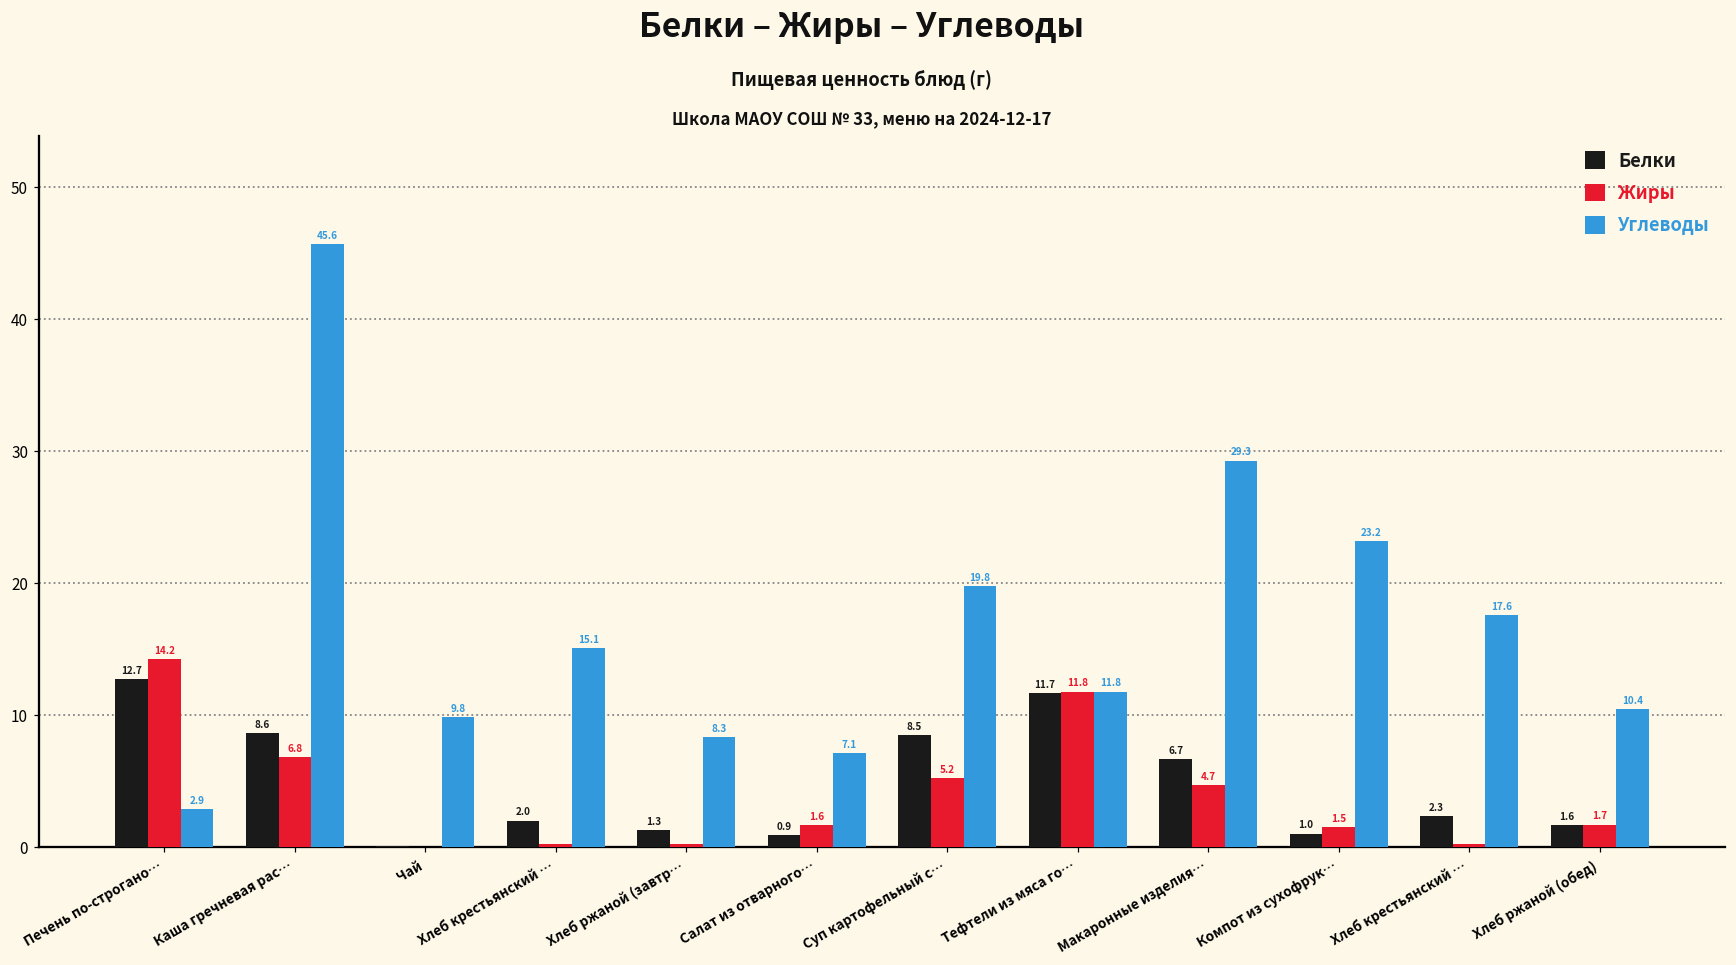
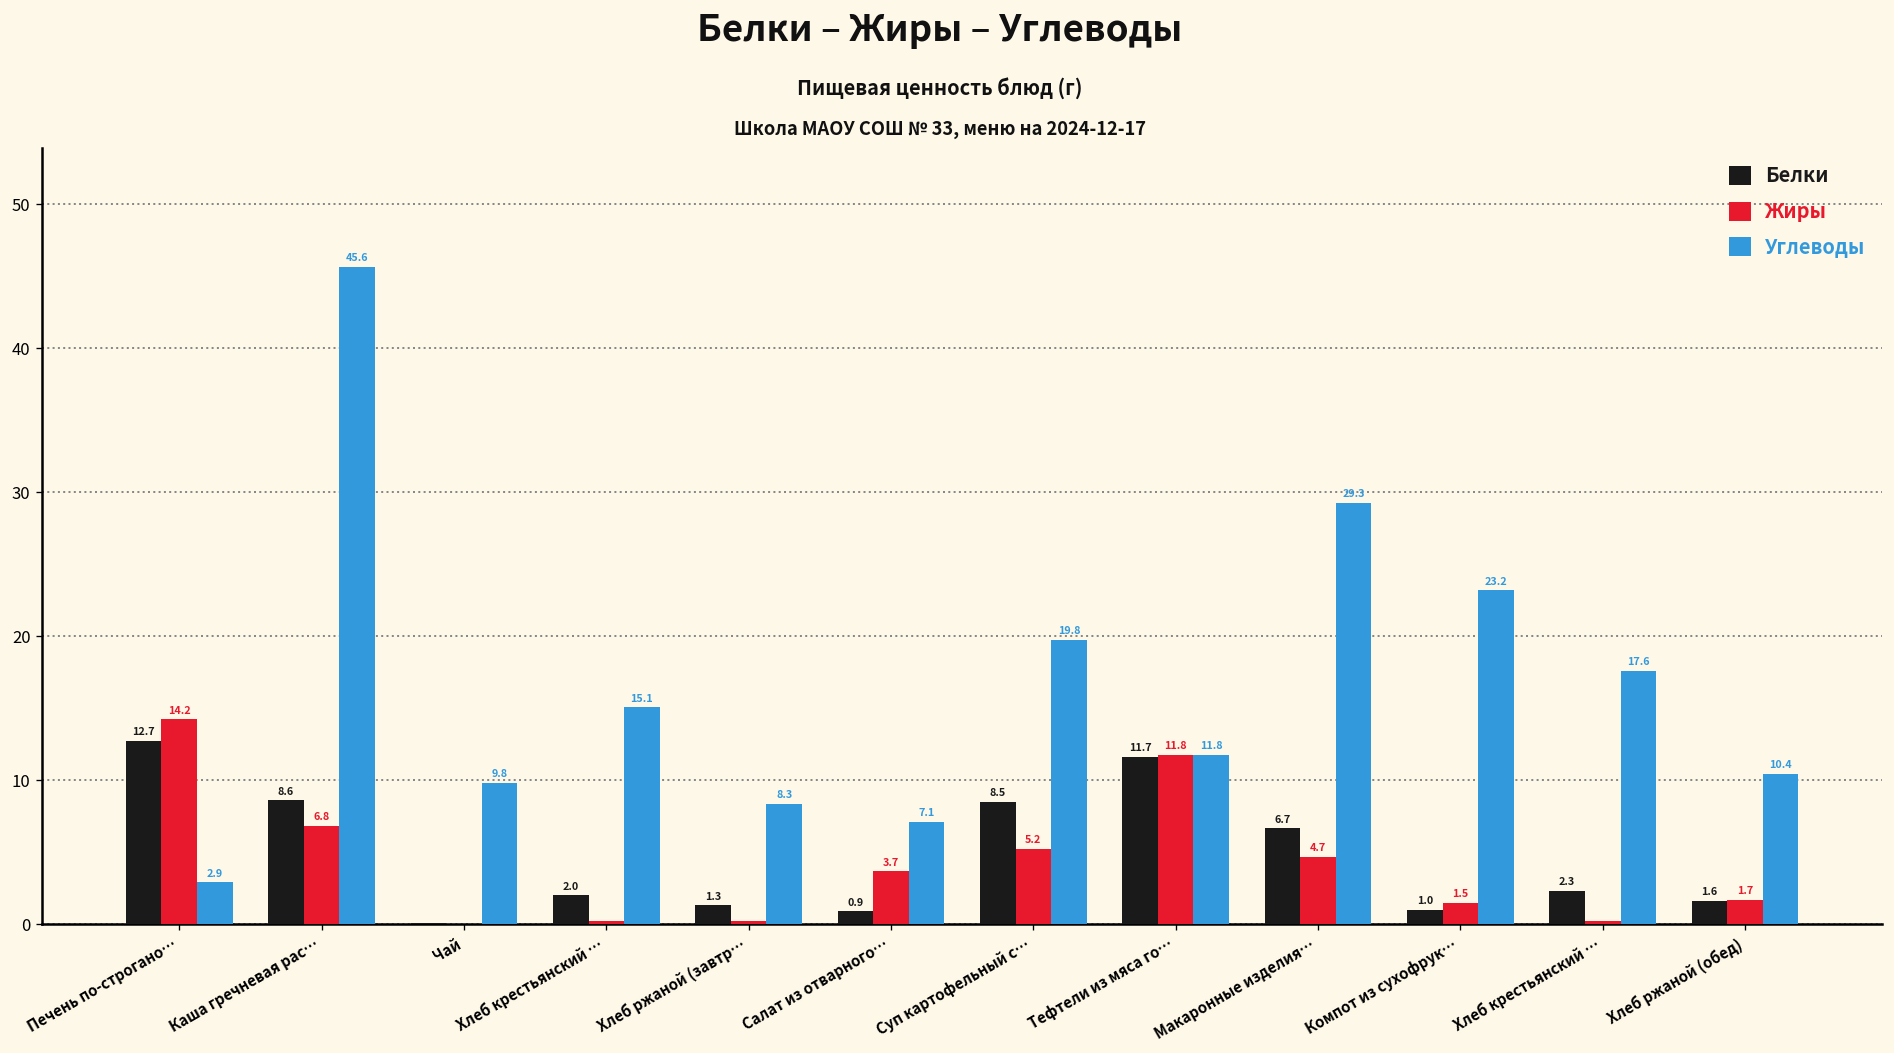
  {
    "Белки": {
      "Печень по-строгано…": 12.7,
      "Каша гречневая рас…": 8.6,
      "Хлеб ржаной (завтр…": 1.3,
      "Салат из отварного…": 0.9,
      "Суп картофельный с…": 8.5,
      "Тефтели из мяса го…": 11.7,
      "Макаронные изделия…": 6.7,
      "Компот из сухофрук…": 1.0,
      "Хлеб ржаной (обед)": 1.6
    },
    "Жиры": {
      "Печень по-строгано…": 14.2,
      "Каша гречневая рас…": 6.8,
-     "Салат из отварного…": 1.6,
+     "Салат из отварного…": 3.7,
      "Суп картофельный с…": 5.2,
      "Тефтели из мяса го…": 11.8,
      "Макаронные изделия…": 4.7,
      "Компот из сухофрук…": 1.5,
      "Хлеб ржаной (обед)": 1.7
    },
    "Углеводы": {
      "Печень по-строгано…": 2.9,
      "Каша гречневая рас…": 45.6,
      "Чай": 9.8,
      "Хлеб ржаной (завтр…": 8.3,
      "Салат из отварного…": 7.1,
      "Суп картофельный с…": 19.8,
      "Тефтели из мяса го…": 11.8,
      "Макаронные изделия…": 29.3,
      "Компот из сухофрук…": 23.2,
      "Хлеб ржаной (обед)": 10.4
    }
  }
